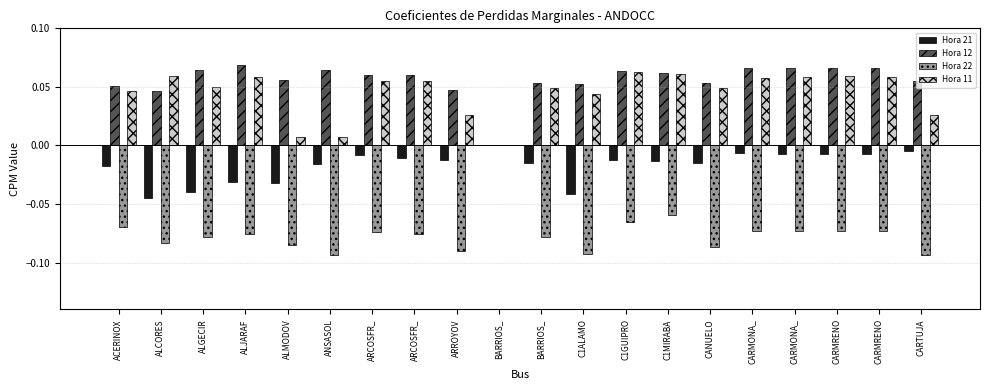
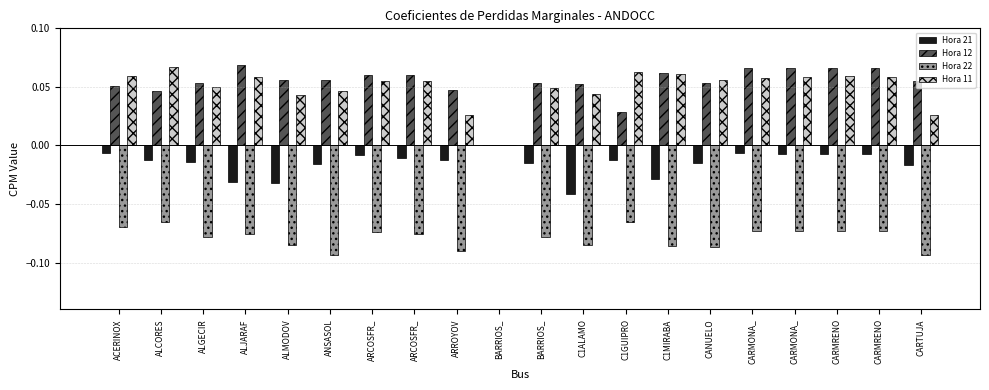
  {
    "Hora 21": {
-     "ACERINOX": -0.018,
-     "ALCORES": -0.045,
-     "ALGECIR": -0.040,
+     "ACERINOX": -0.006,
+     "ALCORES": -0.013,
+     "ALGECIR": -0.014,
      "ALJARAF": -0.031,
      "ALMODOV": -0.032,
      "ANSASOL": -0.016,
      "ARROYOV": -0.012,
      "C1ALAMO": -0.042,
      "C1GUIPRO": -0.012,
-     "C1MIRABA": -0.013,
+     "C1MIRABA": -0.029,
      "CANUELO": -0.015,
-     "CARTUJA": -0.004
+     "CARTUJA": -0.016
    },
    "Hora 12": {
      "ACERINOX": 0.051,
      "ALCORES": 0.047,
-     "ALGECIR": 0.064,
+     "ALGECIR": 0.054,
      "ALJARAF": 0.068,
      "ALMODOV": 0.056,
-     "ANSASOL": 0.064,
+     "ANSASOL": 0.056,
      "ARROYOV": 0.047,
      "C1ALAMO": 0.053,
-     "C1GUIPRO": 0.063,
+     "C1GUIPRO": 0.029,
      "C1MIRABA": 0.062,
      "CANUELO": 0.053
    },
    "Hora 22": {
      "ACERINOX": -0.069,
-     "ALCORES": -0.084,
+     "ALCORES": -0.065,
      "ALGECIR": -0.078,
      "ALJARAF": -0.075,
      "ALMODOV": -0.085,
      "ANSASOL": -0.093,
      "ARROYOV": -0.090,
-     "C1ALAMO": -0.092,
+     "C1ALAMO": -0.085,
      "C1GUIPRO": -0.065,
-     "C1MIRABA": -0.060,
+     "C1MIRABA": -0.086,
      "CANUELO": -0.086,
      "CARTUJA": -0.093
    },
    "Hora 11": {
-     "ACERINOX": 0.047,
-     "ALCORES": 0.059,
+     "ACERINOX": 0.059,
+     "ALCORES": 0.067,
      "ALGECIR": 0.050,
      "ALJARAF": 0.059,
-     "ALMODOV": 0.007,
-     "ANSASOL": 0.007,
+     "ALMODOV": 0.043,
+     "ANSASOL": 0.047,
      "ARROYOV": 0.026,
      "C1ALAMO": 0.044,
      "C1GUIPRO": 0.063,
      "C1MIRABA": 0.061,
-     "CANUELO": 0.049,
+     "CANUELO": 0.056,
      "CARTUJA": 0.026
    }
  }
